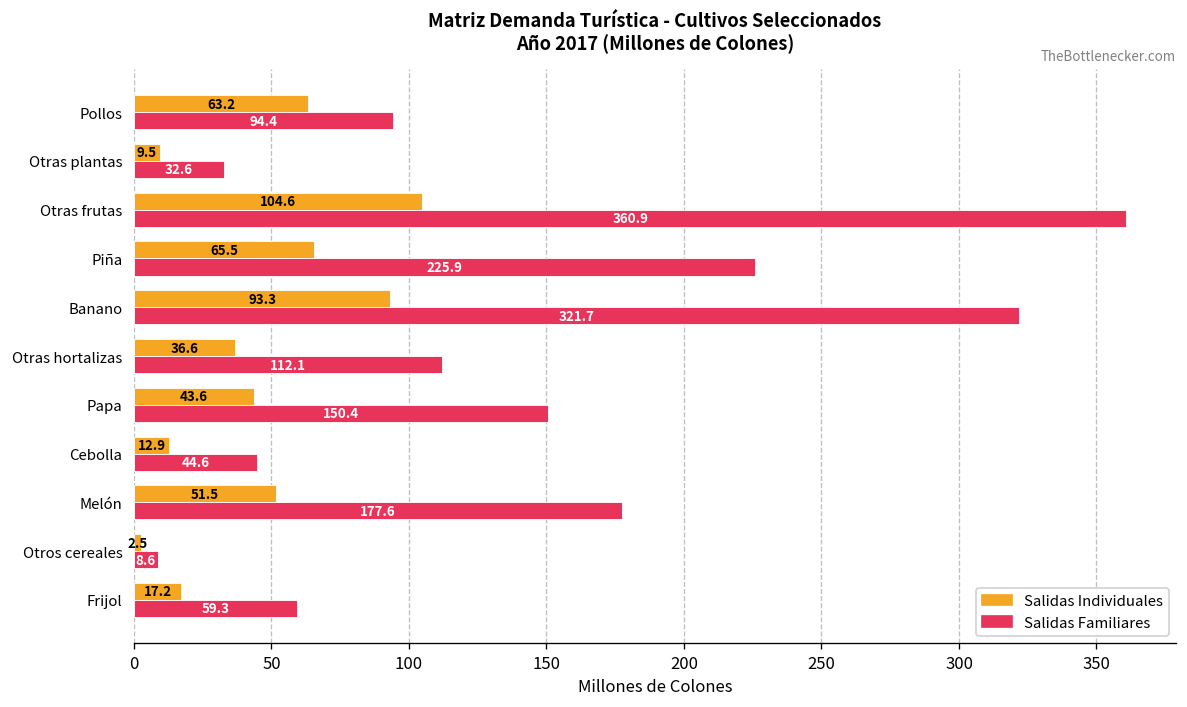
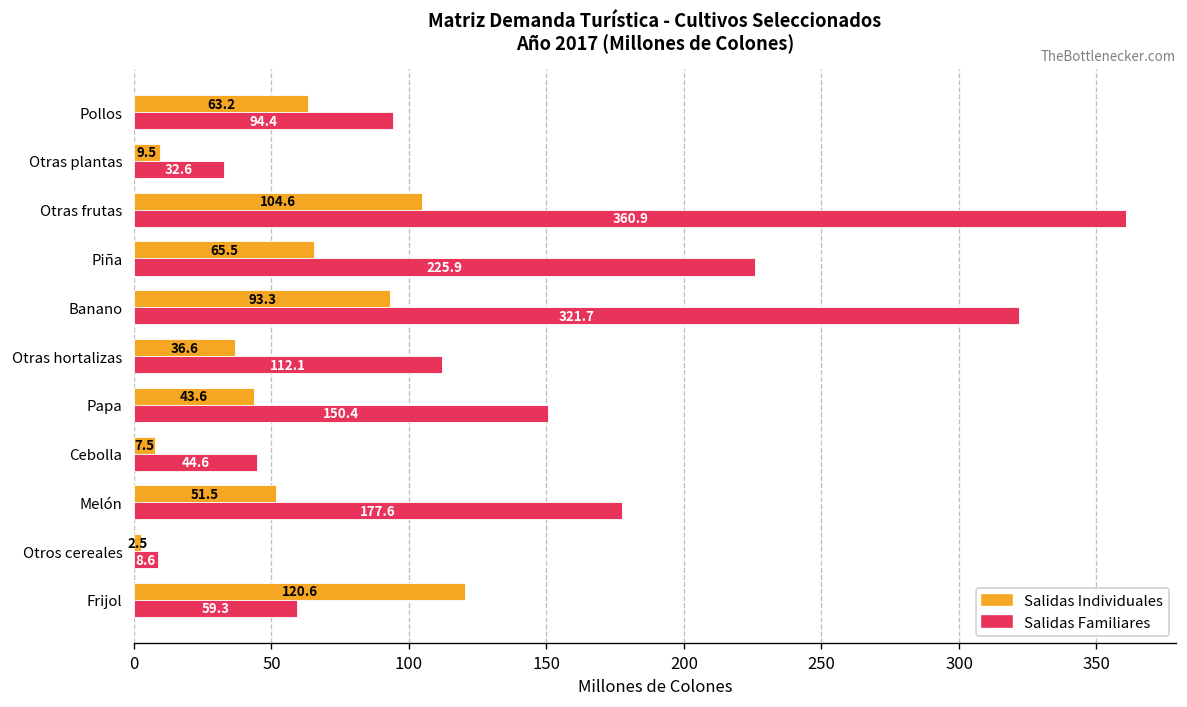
  {
    "Salidas Individuales": {
      "Pollos": 63.2,
      "Otras plantas": 9.5,
      "Otras frutas": 104.6,
      "Piña": 65.5,
      "Banano": 93.3,
      "Otras hortalizas": 36.6,
      "Papa": 43.6,
-     "Cebolla": 12.9,
+     "Cebolla": 7.5,
      "Melón": 51.5,
      "Otros cereales": 2.5,
-     "Frijol": 17.2
+     "Frijol": 120.6
    },
    "Salidas Familiares": {
      "Pollos": 94.4,
      "Otras plantas": 32.6,
      "Otras frutas": 360.9,
      "Piña": 225.9,
      "Banano": 321.7,
      "Otras hortalizas": 112.1,
      "Papa": 150.4,
      "Cebolla": 44.6,
      "Melón": 177.6,
      "Otros cereales": 8.6,
      "Frijol": 59.3
    }
  }
